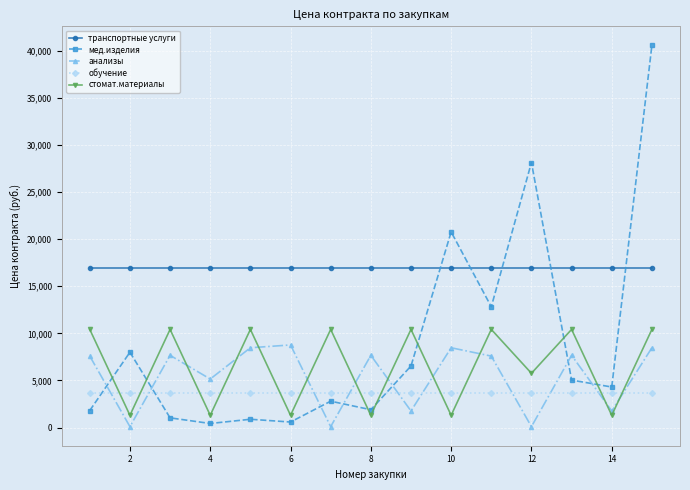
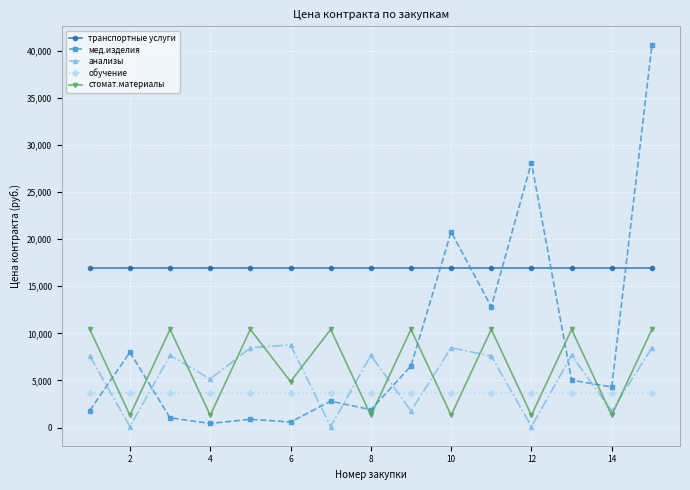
  {
    "транспортные услуги": {
      "2": "17,000",
      "4": "17,000",
      "6": "17,000",
      "8": "17,000",
      "10": "17,000",
      "12": "17,000",
      "14": "17,000"
    },
    "мед.изделия": {
      "2": "8,000",
      "4": "0",
      "6": "1,000",
      "8": "2,000",
      "10": "21,000",
      "12": "28,000",
      "14": "4,000"
    },
    "анализы": {
      "2": "0",
      "4": "5,000",
      "6": "9,000",
      "8": "8,000",
      "10": "8,000",
      "12": "0",
      "14": "2,000"
    },
    "обучение": {
      "2": "4,000",
      "4": "4,000",
      "6": "4,000",
      "8": "4,000",
      "10": "4,000",
      "12": "4,000",
      "14": "4,000"
    },
    "стомат.материалы": {
      "2": "1,000",
      "4": "1,000",
-     "6": "1,000",
+     "6": "5,000",
      "8": "1,000",
      "10": "1,000",
-     "12": "6,000",
+     "12": "1,000",
      "14": "1,000"
    }
  }
